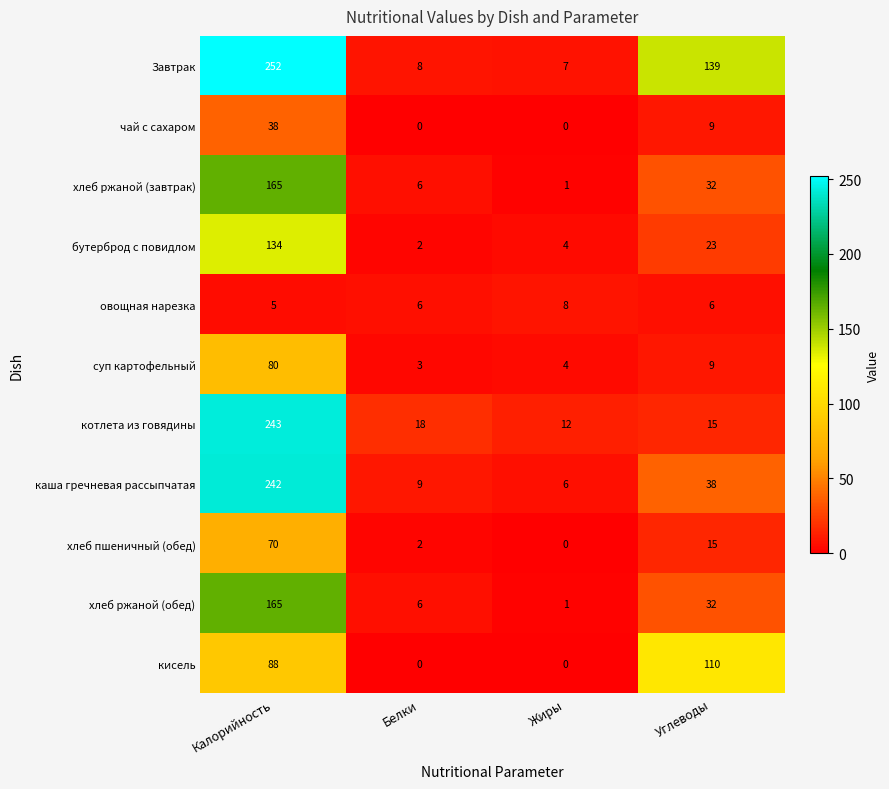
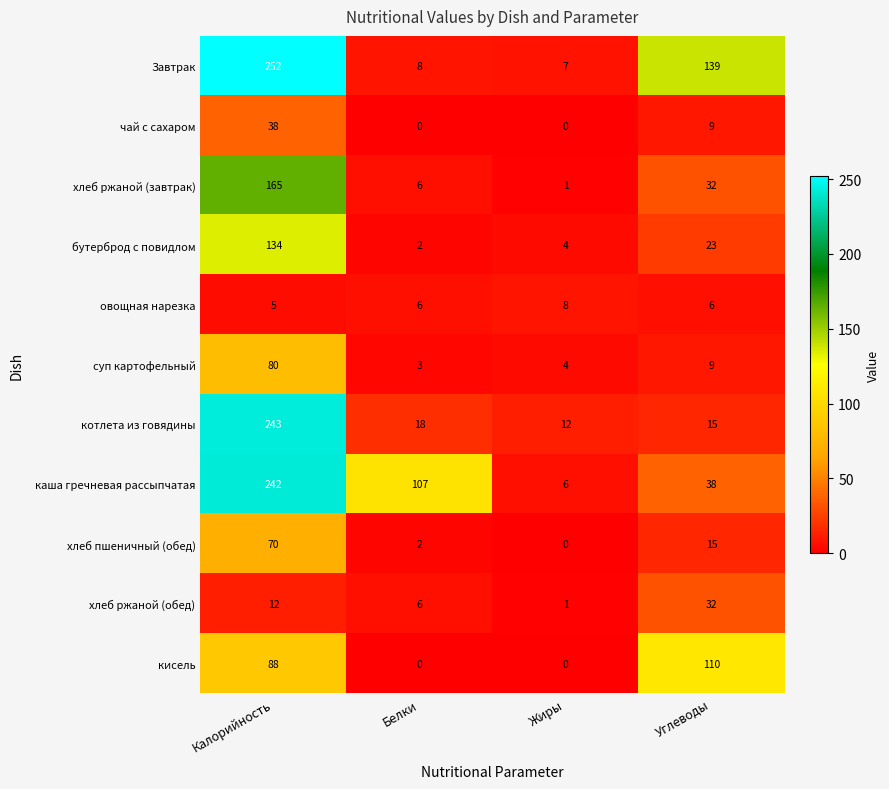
  {
    "Завтрак": {
      "Калорийность": 252,
      "Белки": 8,
      "Жиры": 7,
      "Углеводы": 139
    },
    "чай с сахаром": {
      "Калорийность": 38,
      "Белки": 0,
      "Жиры": 0,
      "Углеводы": 9
    },
    "хлеб ржаной (завтрак)": {
      "Калорийность": 165,
      "Белки": 6,
      "Жиры": 1,
      "Углеводы": 32
    },
    "бутерброд с повидлом": {
      "Калорийность": 134,
      "Белки": 2,
      "Жиры": 4,
      "Углеводы": 23
    },
    "овощная нарезка": {
      "Калорийность": 5,
      "Белки": 6,
      "Жиры": 8,
      "Углеводы": 6
    },
    "суп картофельный": {
      "Калорийность": 80,
      "Белки": 3,
      "Жиры": 4,
      "Углеводы": 9
    },
    "котлета из говядины": {
      "Калорийность": 243,
      "Белки": 18,
      "Жиры": 12,
      "Углеводы": 15
    },
    "каша гречневая рассыпчатая": {
      "Калорийность": 242,
-     "Белки": 9,
+     "Белки": 107,
      "Жиры": 6,
      "Углеводы": 38
    },
    "хлеб пшеничный (обед)": {
      "Калорийность": 70,
      "Белки": 2,
      "Жиры": 0,
      "Углеводы": 15
    },
    "хлеб ржаной (обед)": {
-     "Калорийность": 165,
+     "Калорийность": 12,
      "Белки": 6,
      "Жиры": 1,
      "Углеводы": 32
    },
    "кисель": {
      "Калорийность": 88,
      "Белки": 0,
      "Жиры": 0,
      "Углеводы": 110
    }
  }
